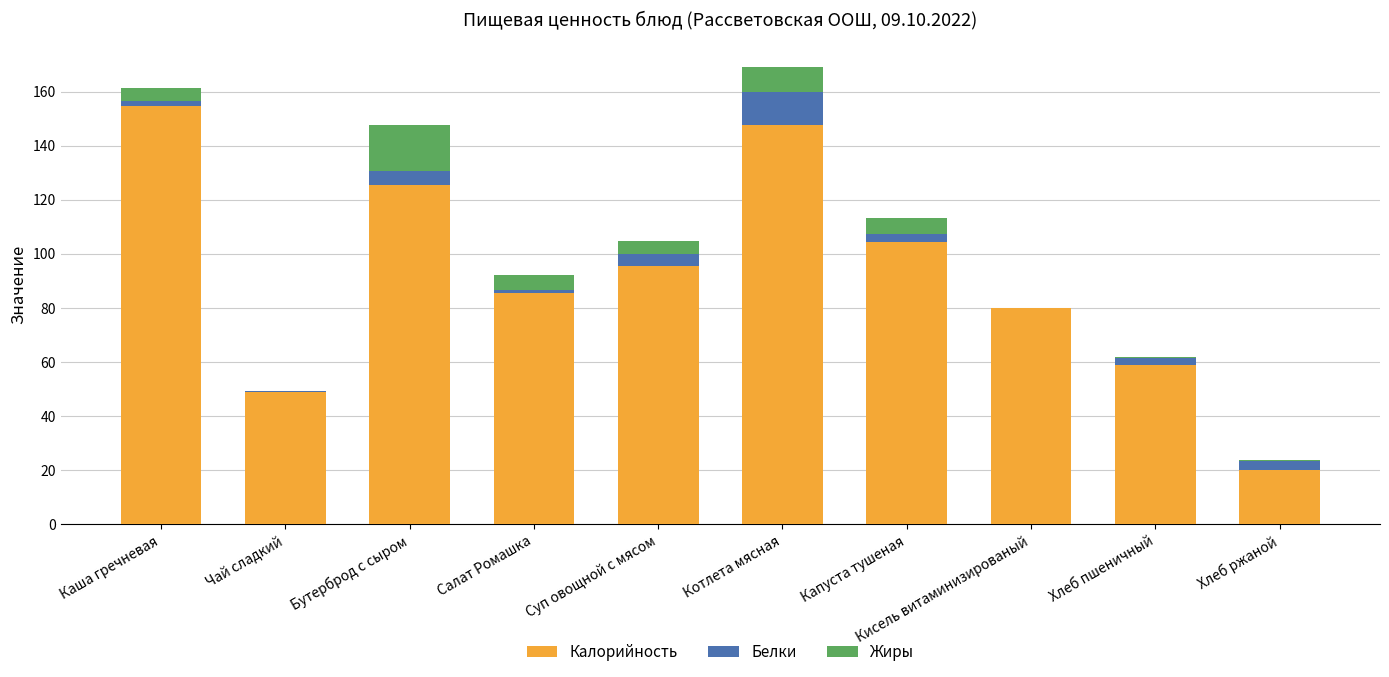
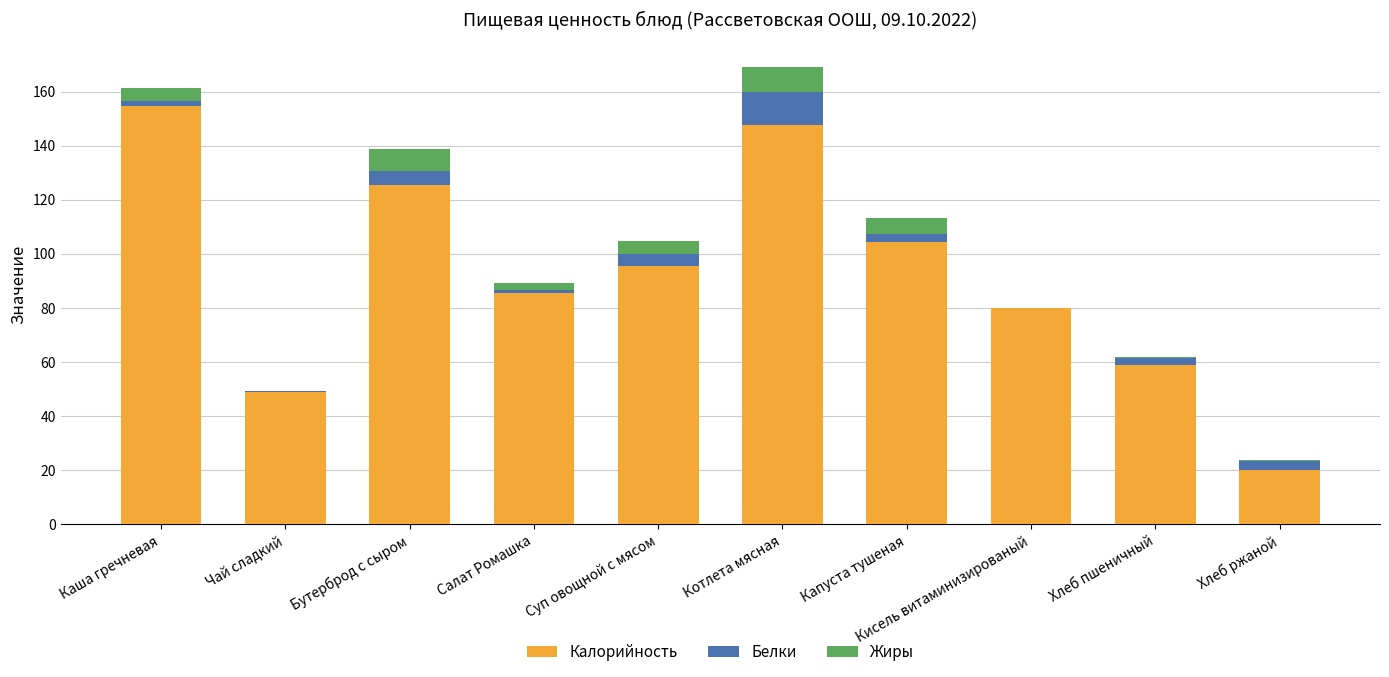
  {
    "Калорийность": {
      "Каша гречневая": 155,
      "Чай сладкий": 49,
      "Бутерброд с сыром": 125,
      "Салат Ромашка": 86,
      "Суп овощной с мясом": 96,
      "Котлета мясная": 148,
      "Капуста тушеная": 104,
      "Кисель витаминизированый": 80,
      "Хлеб пшеничный": 59,
      "Хлеб ржаной": 20
    },
    "Белки": {
      "Каша гречневая": 2,
      "Бутерброд с сыром": 5,
      "Салат Ромашка": 1,
      "Суп овощной с мясом": 4,
      "Котлета мясная": 12,
      "Капуста тушеная": 3,
      "Кисель витаминизированый": 0,
      "Хлеб пшеничный": 3,
      "Хлеб ржаной": 3
    },
    "Жиры": {
      "Каша гречневая": 5,
-     "Бутерброд с сыром": 17,
-     "Салат Ромашка": 6,
+     "Бутерброд с сыром": 8,
+     "Салат Ромашка": 3,
      "Суп овощной с мясом": 5,
      "Котлета мясная": 9,
      "Капуста тушеная": 6,
      "Кисель витаминизированый": 0
    }
  }
